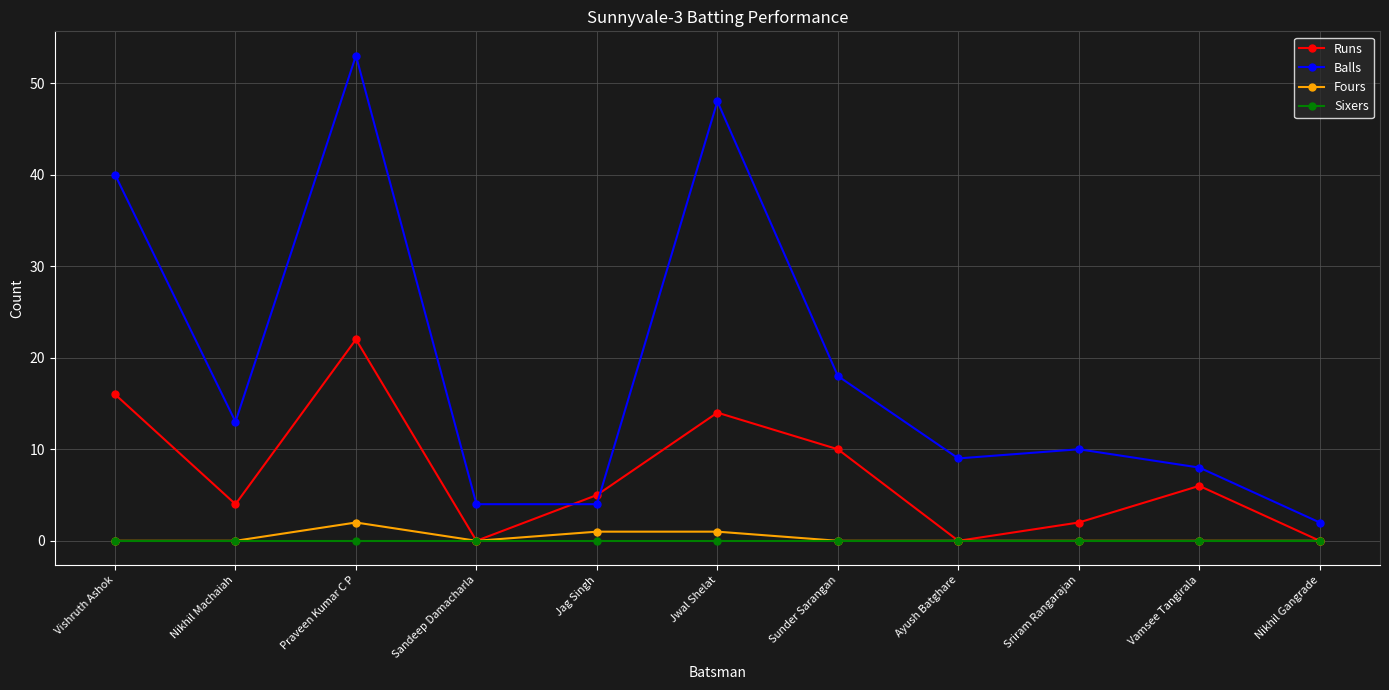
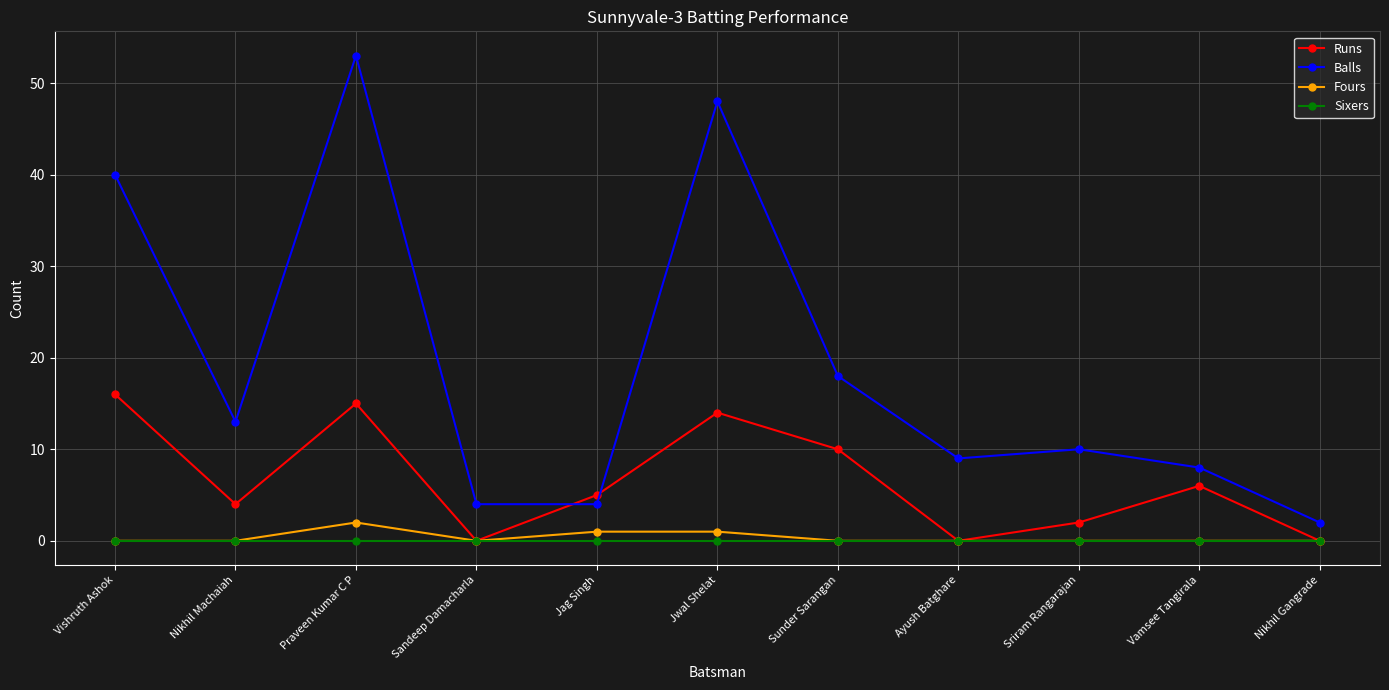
  {
    "Runs": {
      "Vishruth Ashok": 16,
      "Nikhil Machaiah": 4,
-     "Praveen Kumar C P": 22,
+     "Praveen Kumar C P": 15,
      "Jag Singh": 5,
      "Jwal Shelat": 14,
      "Sunder Sarangan": 10,
      "Sriram Rangarajan": 2,
      "Vamsee Tangirala": 6
    },
    "Balls": {
      "Vishruth Ashok": 40,
      "Nikhil Machaiah": 13,
      "Praveen Kumar C P": 53,
      "Sandeep Damacharla": 4,
      "Jag Singh": 4,
      "Jwal Shelat": 48,
      "Sunder Sarangan": 18,
      "Ayush Batghare": 9,
      "Sriram Rangarajan": 10,
      "Vamsee Tangirala": 8,
      "Nikhil Gangrade": 2
    },
    "Fours": {
      "Praveen Kumar C P": 2,
      "Jag Singh": 1,
      "Jwal Shelat": 1
    },
    "Sixers": {
      "Praveen Kumar C P": 0,
      "Jag Singh": 0,
      "Jwal Shelat": 0
    }
  }
